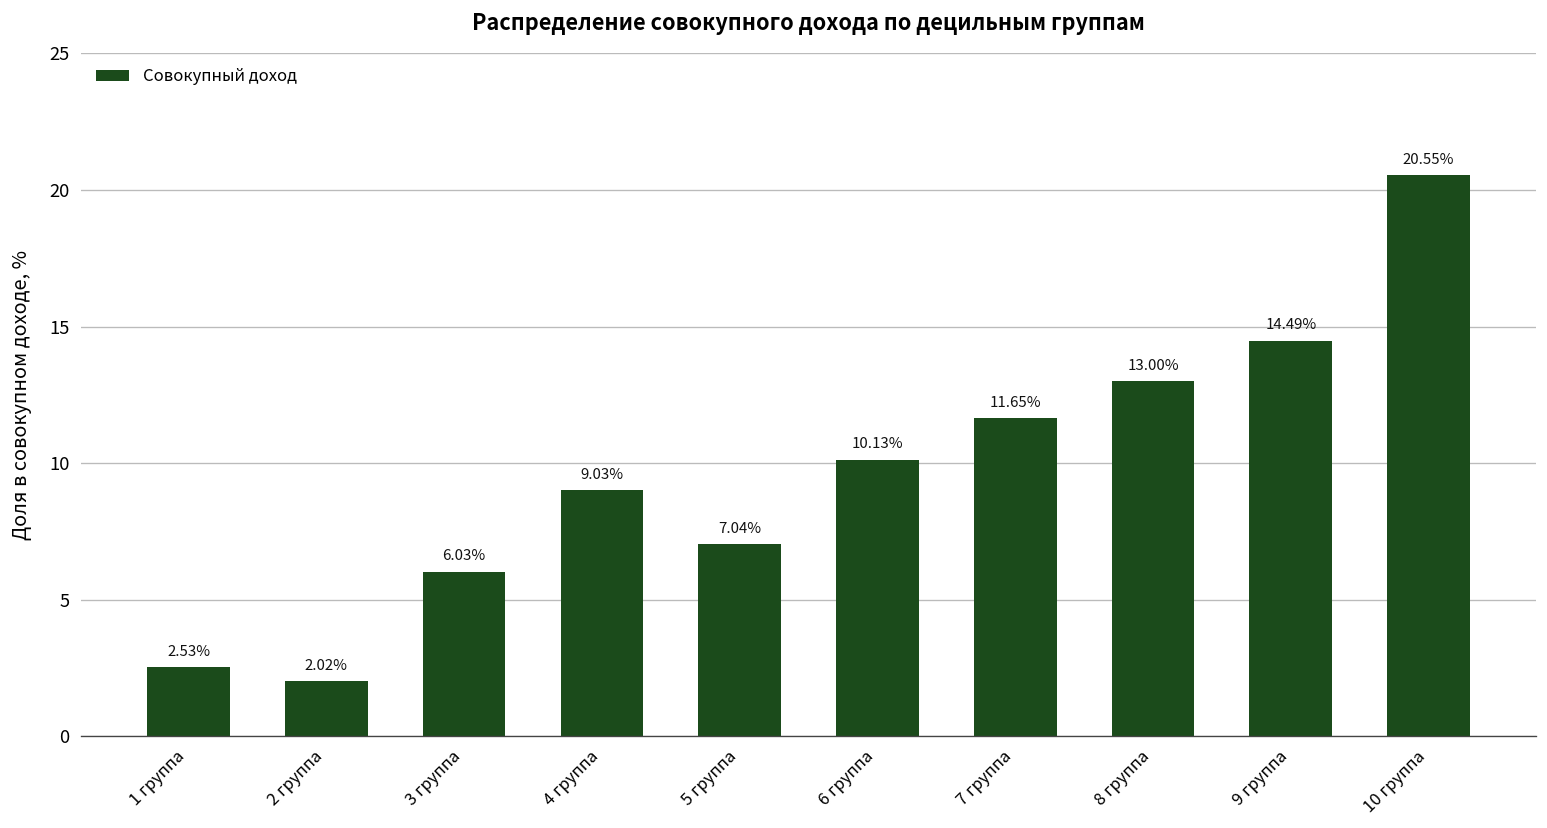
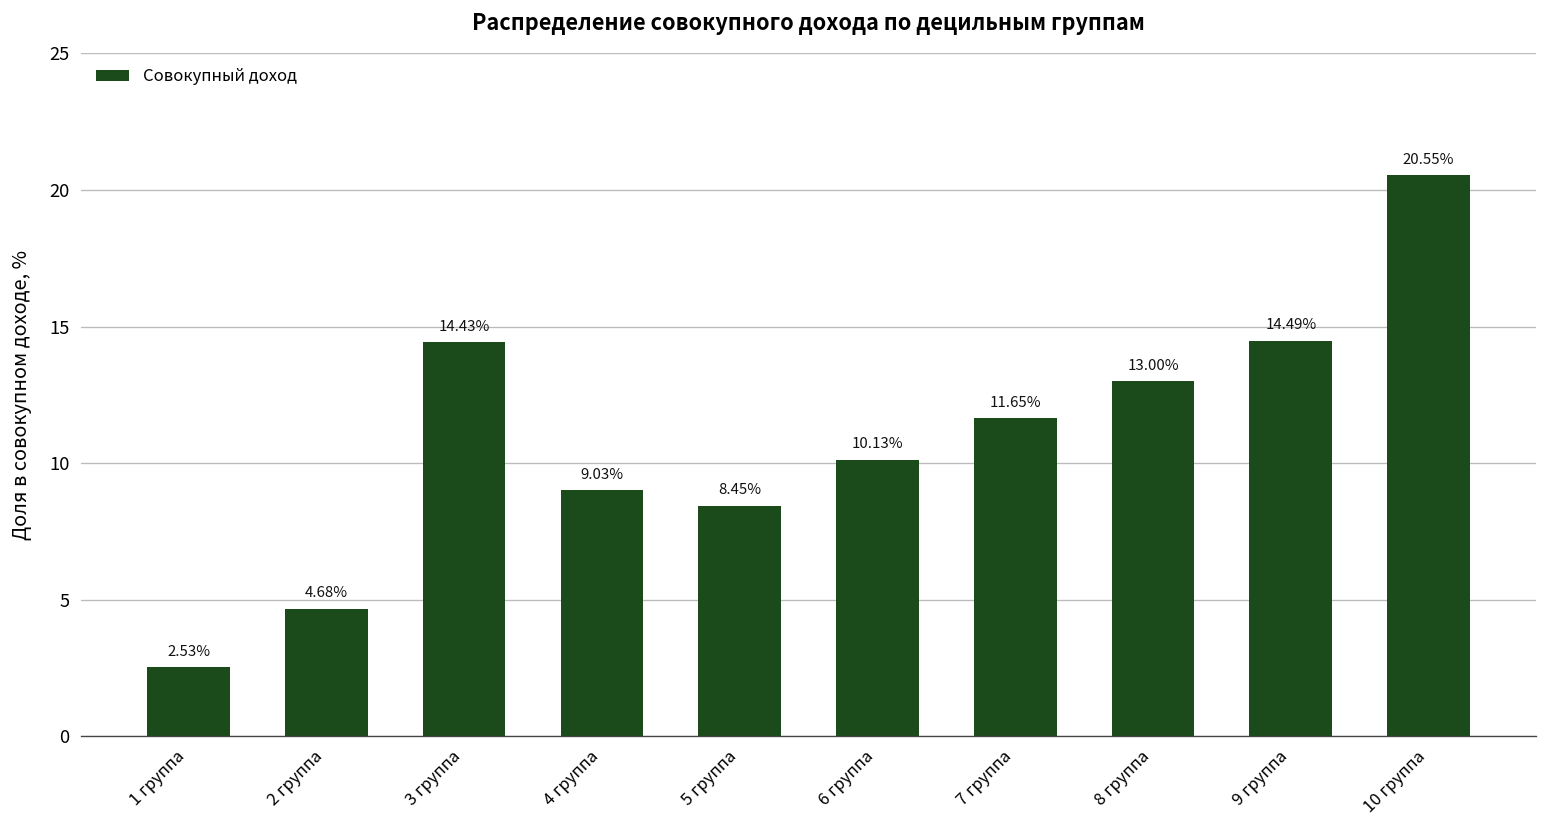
  {
    "1 группа": "2.53%",
-   "2 группа": "2.02%",
-   "3 группа": "6.03%",
+   "2 группа": "4.68%",
+   "3 группа": "14.43%",
    "4 группа": "9.03%",
-   "5 группа": "7.04%",
+   "5 группа": "8.45%",
    "6 группа": "10.13%",
    "7 группа": "11.65%",
    "8 группа": "13.00%",
    "9 группа": "14.49%",
    "10 группа": "20.55%"
  }
